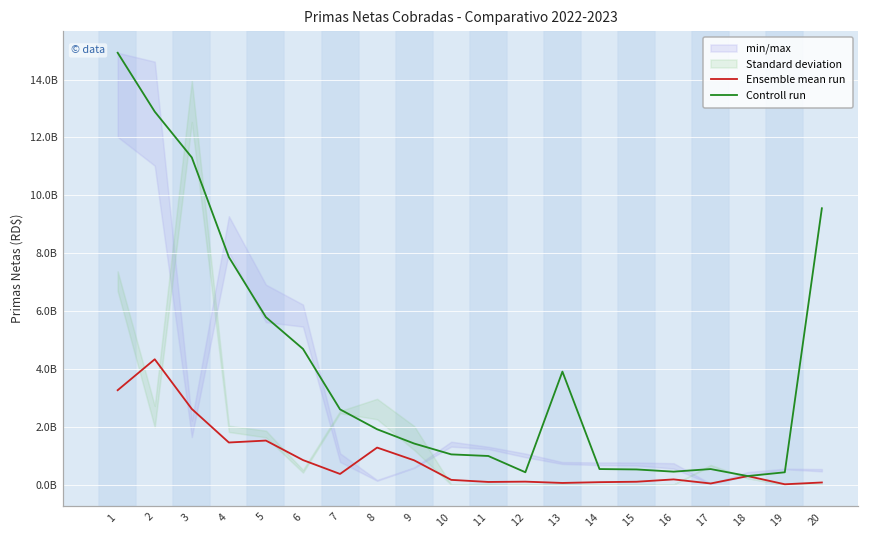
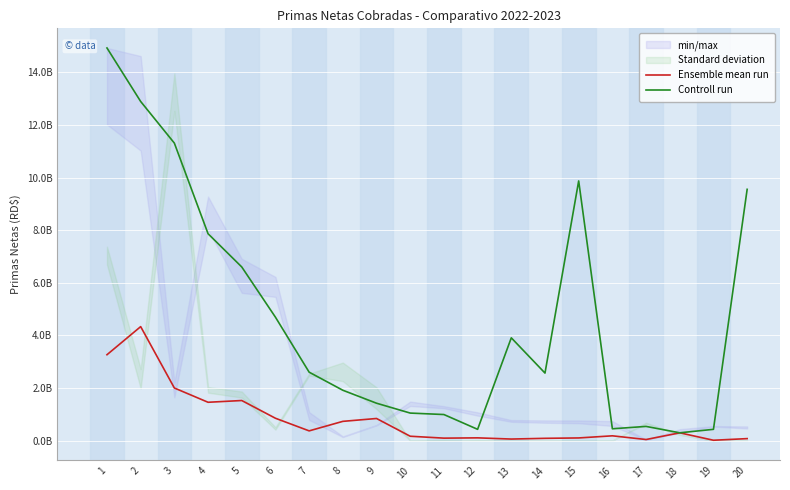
  {
    "Ensemble mean run": {
      "1": 3300000000,
      "2": 4300000000,
-     "3": 2600000000,
+     "3": 2000000000,
      "4": 1500000000,
      "5": 1500000000,
      "6": 900000000,
      "7": 400000000,
-     "8": 1300000000,
+     "8": 700000000,
      "9": 800000000,
      "10": 200000000,
      "15": 100000000,
      "16": 200000000
    },
    "Controll run": {
      "2": 12900000000,
      "3": 11300000000,
      "4": 7900000000,
-     "5": 5800000000,
+     "5": 6600000000,
      "6": 4700000000,
      "8": 1900000000,
      "9": 1400000000,
      "10": 1000000000,
      "11": 1000000000,
      "12": 400000000,
      "13": 3900000000,
-     "14": 500000000,
-     "15": 500000000,
+     "14": 2600000000,
+     "15": 9900000000,
      "16": 500000000,
      "17": 500000000,
      "19": 400000000,
      "20": 9600000000
    }
  }
